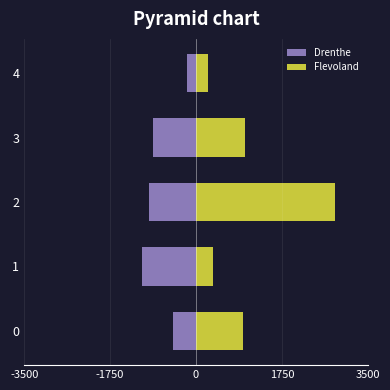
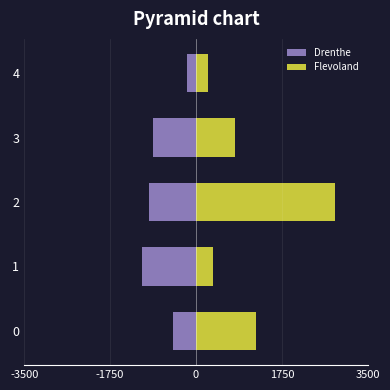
  {
    "Drenthe": {
      "4": -200,
      "3": -900,
      "2": -1000,
      "1": -1100,
      "0": -500
    },
    "Flevoland": {
      "4": 200,
-     "3": 1000,
+     "3": 800,
      "2": 2800,
      "1": 300,
-     "0": 1000
+     "0": 1200
    }
  }
